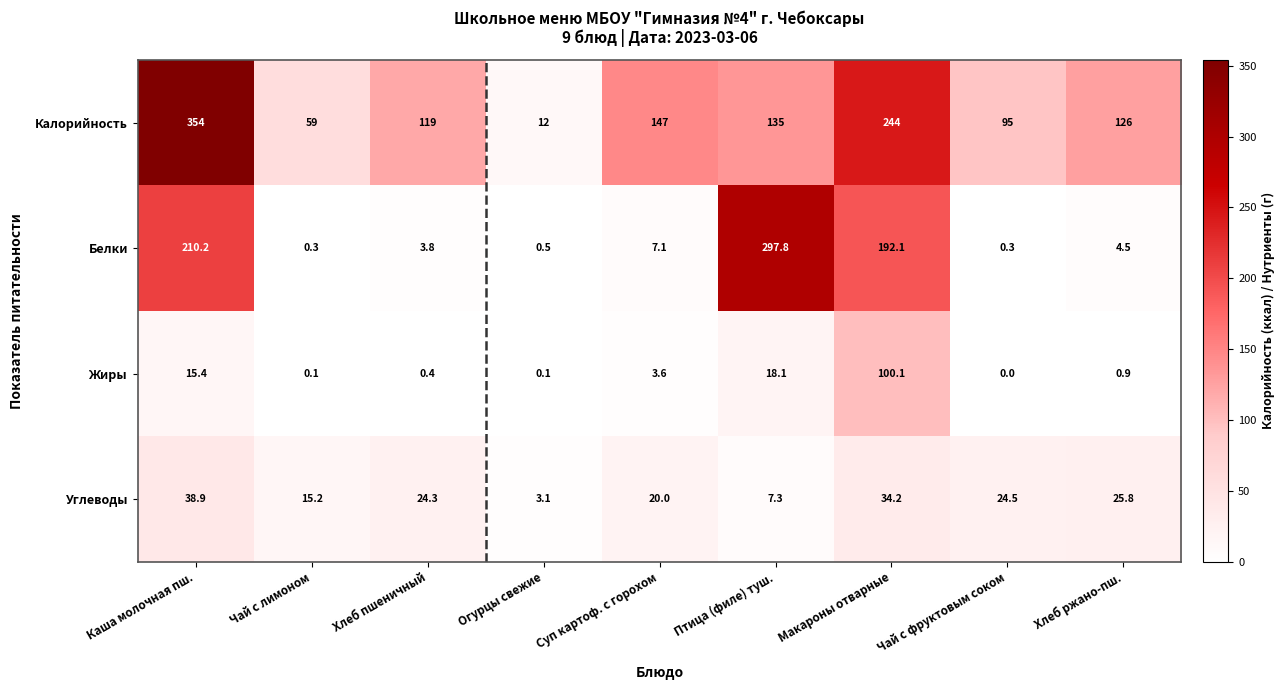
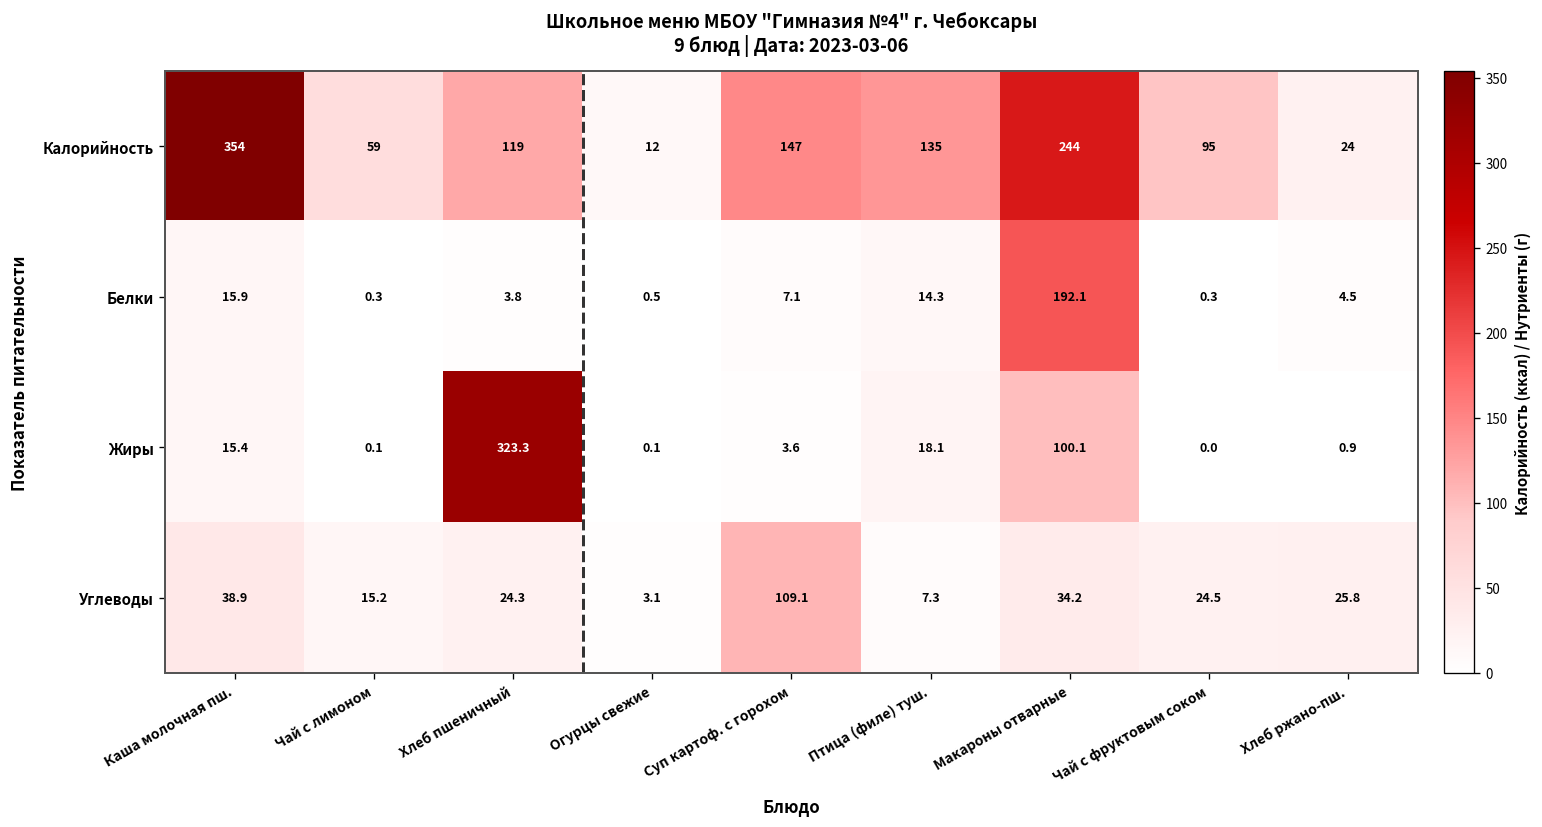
  {
    "Калорийность": {
      "Каша молочная пш.": 354,
      "Чай с лимоном": 59,
      "Хлеб пшеничный": 119,
      "Огурцы свежие": 12,
      "Суп картоф. с горохом": 147,
      "Птица (филе) туш.": 135,
      "Макароны отварные": 244,
      "Чай с фруктовым соком": 95,
-     "Хлеб ржано-пш.": 126
+     "Хлеб ржано-пш.": 24
    },
    "Белки": {
-     "Каша молочная пш.": 210.2,
+     "Каша молочная пш.": 15.9,
      "Чай с лимоном": 0.3,
      "Хлеб пшеничный": 3.8,
      "Огурцы свежие": 0.5,
      "Суп картоф. с горохом": 7.1,
-     "Птица (филе) туш.": 297.8,
+     "Птица (филе) туш.": 14.3,
      "Макароны отварные": 192.1,
      "Чай с фруктовым соком": 0.3,
      "Хлеб ржано-пш.": 4.5
    },
    "Жиры": {
      "Каша молочная пш.": 15.4,
      "Чай с лимоном": 0.1,
-     "Хлеб пшеничный": 0.4,
+     "Хлеб пшеничный": 323.3,
      "Огурцы свежие": 0.1,
      "Суп картоф. с горохом": 3.6,
      "Птица (филе) туш.": 18.1,
      "Макароны отварные": 100.1,
      "Чай с фруктовым соком": 0.0,
      "Хлеб ржано-пш.": 0.9
    },
    "Углеводы": {
      "Каша молочная пш.": 38.9,
      "Чай с лимоном": 15.2,
      "Хлеб пшеничный": 24.3,
      "Огурцы свежие": 3.1,
-     "Суп картоф. с горохом": 20.0,
+     "Суп картоф. с горохом": 109.1,
      "Птица (филе) туш.": 7.3,
      "Макароны отварные": 34.2,
      "Чай с фруктовым соком": 24.5,
      "Хлеб ржано-пш.": 25.8
    }
  }
